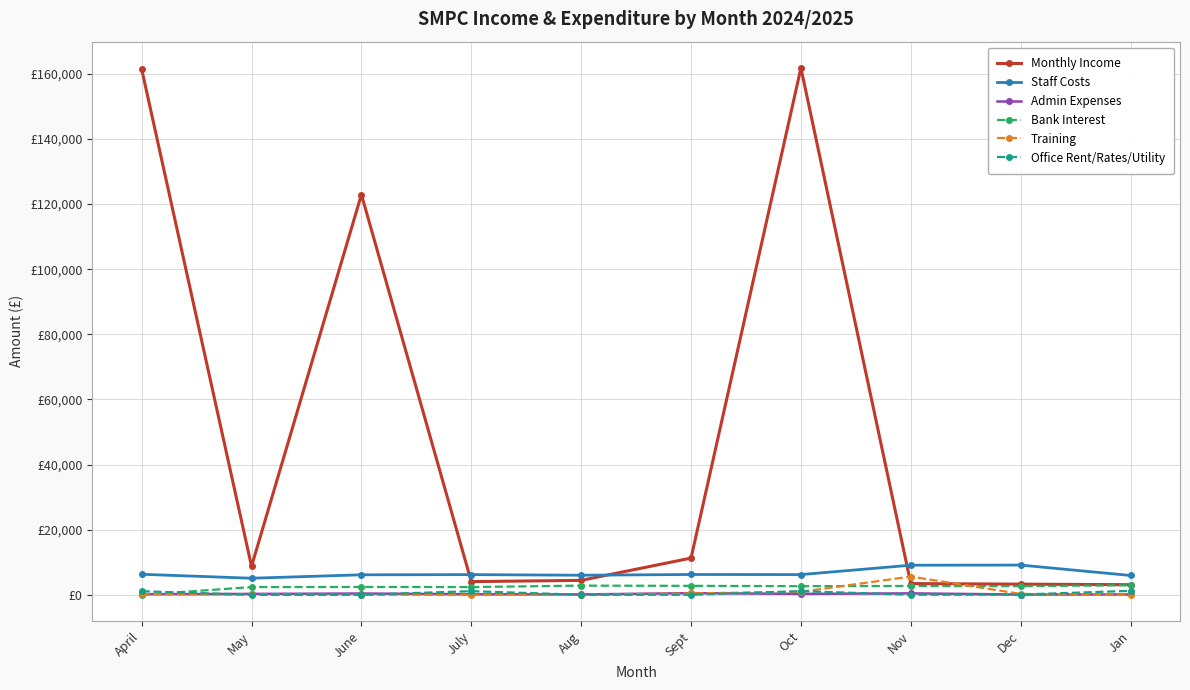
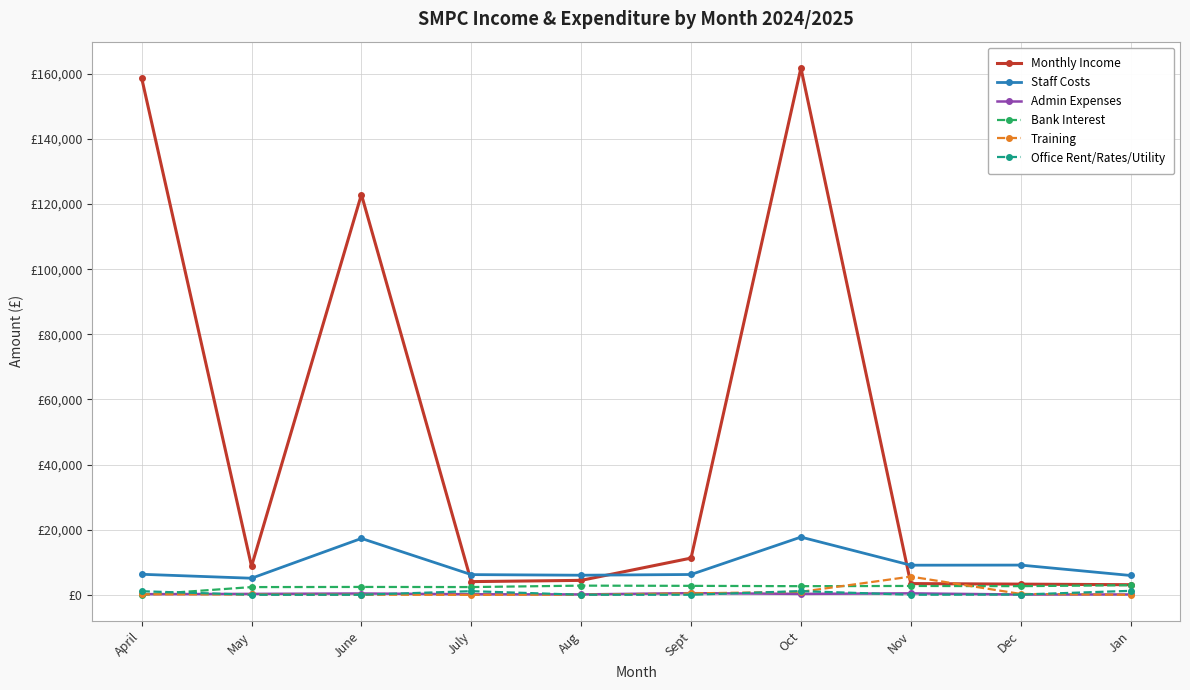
  {
    "Monthly Income": {
-     "April": "£161,000",
+     "April": "£159,000",
      "May": "£9,000",
      "June": "£123,000",
      "July": "£4,000",
      "Aug": "£4,000",
      "Sept": "£11,000",
      "Oct": "£162,000"
    },
    "Staff Costs": {
      "April": "£6,000",
      "May": "£5,000",
-     "June": "£6,000",
+     "June": "£17,000",
      "July": "£6,000",
      "Aug": "£6,000",
      "Sept": "£6,000",
-     "Oct": "£6,000",
+     "Oct": "£18,000",
      "Nov": "£9,000",
      "Dec": "£9,000",
      "Jan": "£6,000"
    },
    "Training": {
      "Nov": "£6,000"
    }
  }
